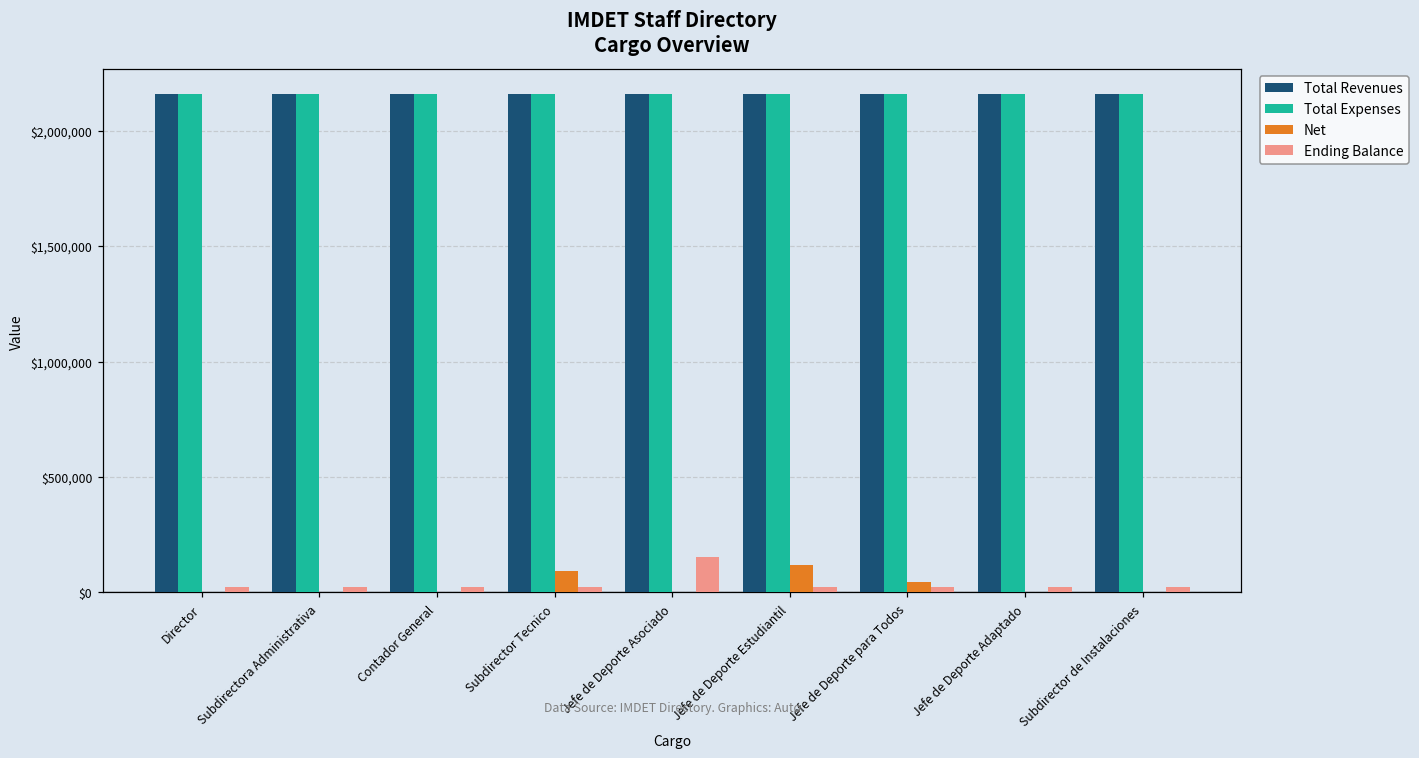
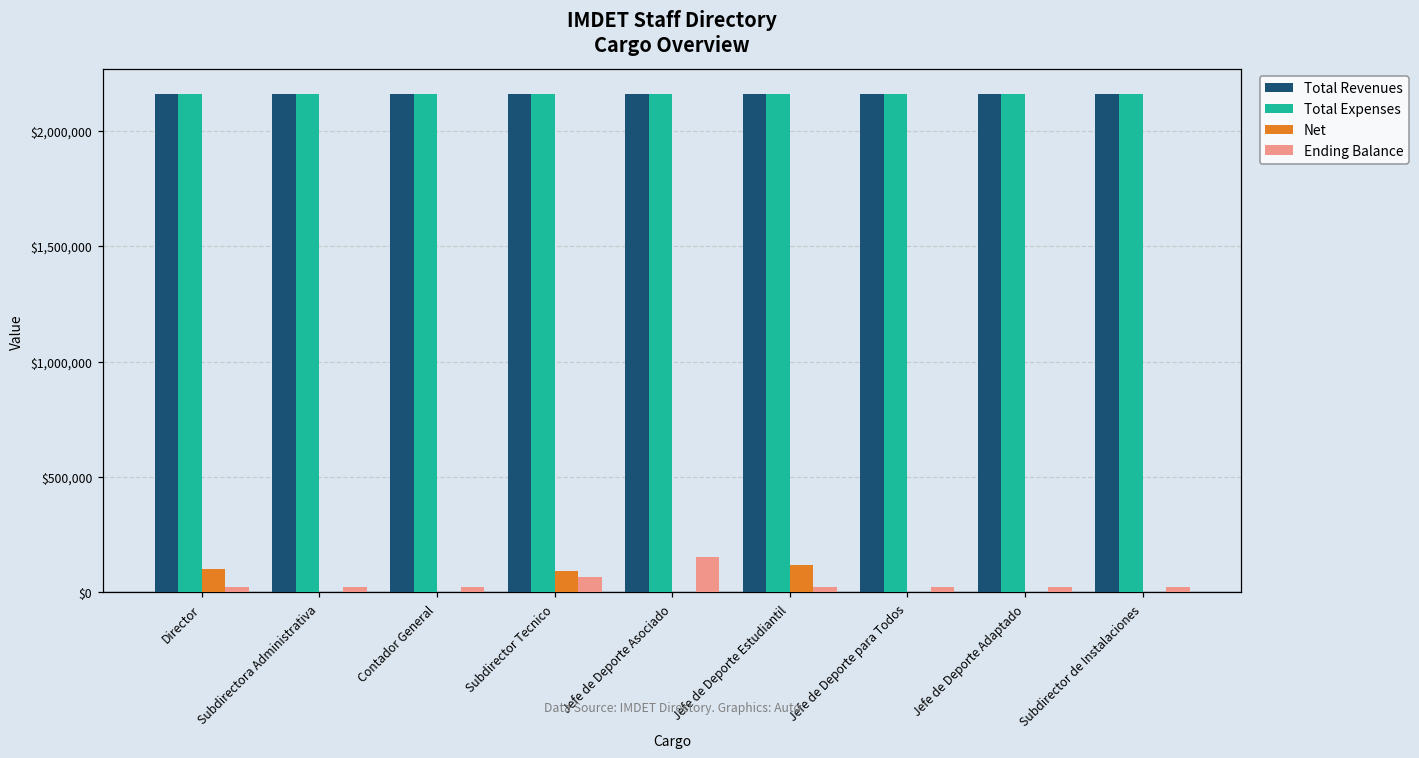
  {
    "Total Revenues": {
      "Director": "$2,160,000",
      "Subdirectora Administrativa": "$2,160,000",
      "Contador General": "$2,160,000",
      "Subdirector Tecnico": "$2,160,000",
      "Jefe de Deporte Asociado": "$2,160,000",
      "Jefe de Deporte Estudiantil": "$2,160,000",
      "Jefe de Deporte para Todos": "$2,160,000",
      "Jefe de Deporte Adaptado": "$2,160,000",
      "Subdirector de Instalaciones": "$2,160,000"
    },
    "Total Expenses": {
      "Director": "$2,160,000",
      "Subdirectora Administrativa": "$2,160,000",
      "Contador General": "$2,160,000",
      "Subdirector Tecnico": "$2,160,000",
      "Jefe de Deporte Asociado": "$2,160,000",
      "Jefe de Deporte Estudiantil": "$2,160,000",
      "Jefe de Deporte para Todos": "$2,160,000",
      "Jefe de Deporte Adaptado": "$2,160,000",
      "Subdirector de Instalaciones": "$2,160,000"
    },
    "Net": {
-     "Director": "$0",
+     "Director": "$100,000",
      "Subdirector Tecnico": "$90,000",
      "Jefe de Deporte Estudiantil": "$120,000",
-     "Jefe de Deporte para Todos": "$50,000"
+     "Jefe de Deporte para Todos": "$0"
    },
    "Ending Balance": {
      "Director": "$20,000",
      "Subdirectora Administrativa": "$20,000",
      "Contador General": "$20,000",
-     "Subdirector Tecnico": "$20,000",
+     "Subdirector Tecnico": "$70,000",
      "Jefe de Deporte Asociado": "$150,000",
      "Jefe de Deporte Estudiantil": "$20,000",
      "Jefe de Deporte para Todos": "$20,000",
      "Jefe de Deporte Adaptado": "$20,000",
      "Subdirector de Instalaciones": "$20,000"
    }
  }
